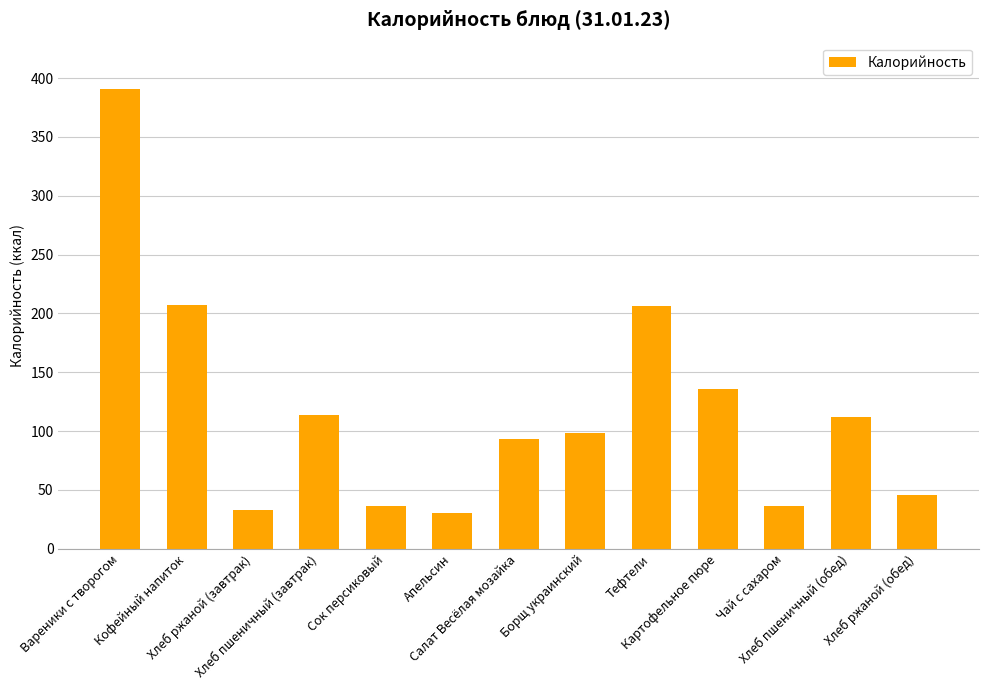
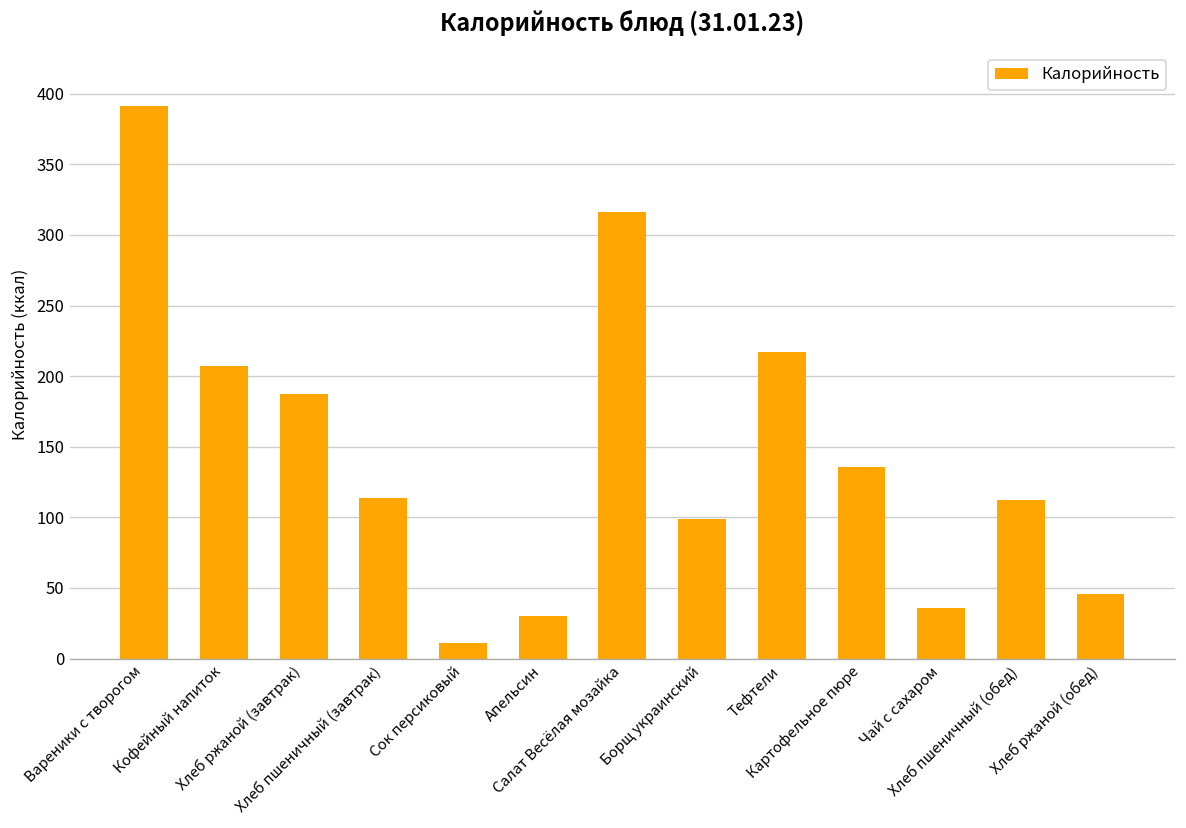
  {
    "Вареники с творогом": 391,
    "Кофейный напиток": 207,
-   "Хлеб ржаной (завтрак)": 33,
+   "Хлеб ржаной (завтрак)": 187,
    "Хлеб пшеничный (завтрак)": 113,
-   "Сок персиковый": 36,
+   "Сок персиковый": 11,
    "Апельсин": 30,
-   "Салат Весёлая мозайка": 94,
+   "Салат Весёлая мозайка": 316,
    "Борщ украинский": 99,
-   "Тефтели": 206,
+   "Тефтели": 217,
    "Картофельное пюре": 136,
    "Чай с сахаром": 36,
    "Хлеб пшеничный (обед)": 112,
    "Хлеб ржаной (обед)": 46
  }
